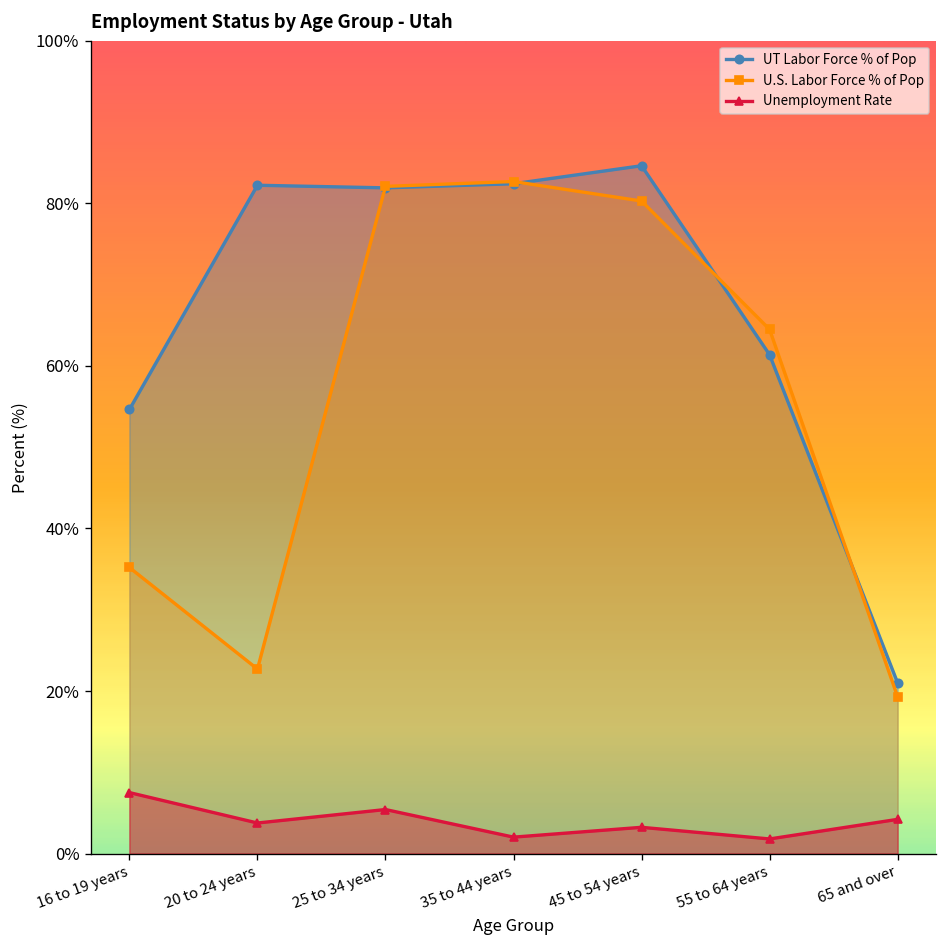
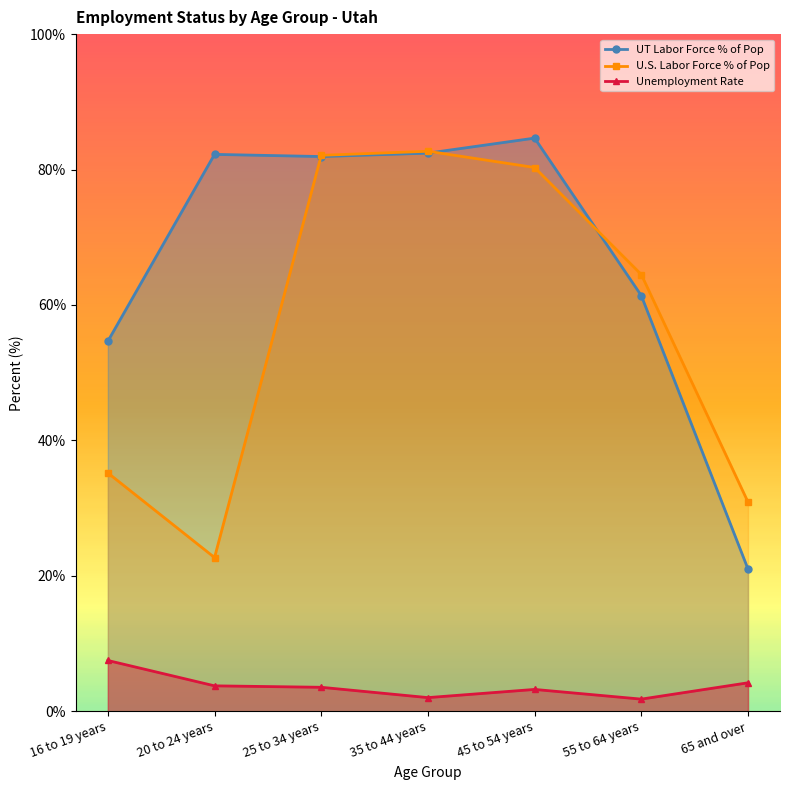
  {
    "UT Labor Force % of Pop": {
      "16 to 19 years": "55%",
      "20 to 24 years": "82%",
      "45 to 54 years": "85%",
      "55 to 64 years": "61%",
      "65 and over": "21%"
    },
    "U.S. Labor Force % of Pop": {
      "16 to 19 years": "35%",
      "20 to 24 years": "23%",
      "45 to 54 years": "80%",
      "55 to 64 years": "65%",
-     "65 and over": "19%"
+     "65 and over": "31%"
    },
    "Unemployment Rate": {
      "16 to 19 years": "8%",
      "20 to 24 years": "4%",
-     "25 to 34 years": "5%",
+     "25 to 34 years": "4%",
      "35 to 44 years": "2%",
      "45 to 54 years": "3%",
      "55 to 64 years": "2%",
      "65 and over": "4%"
    }
  }
